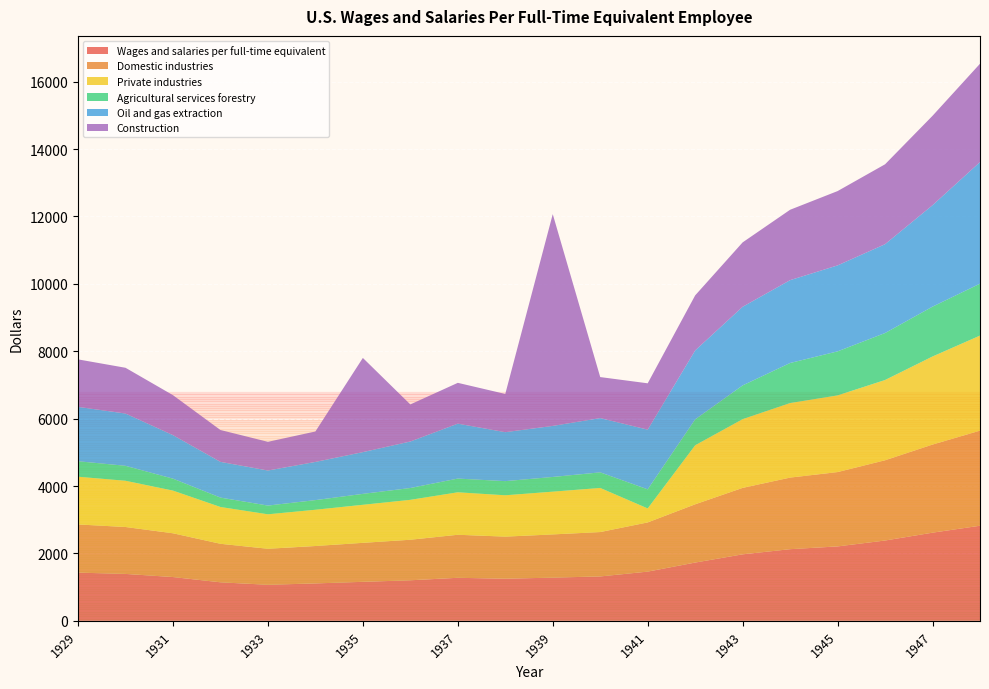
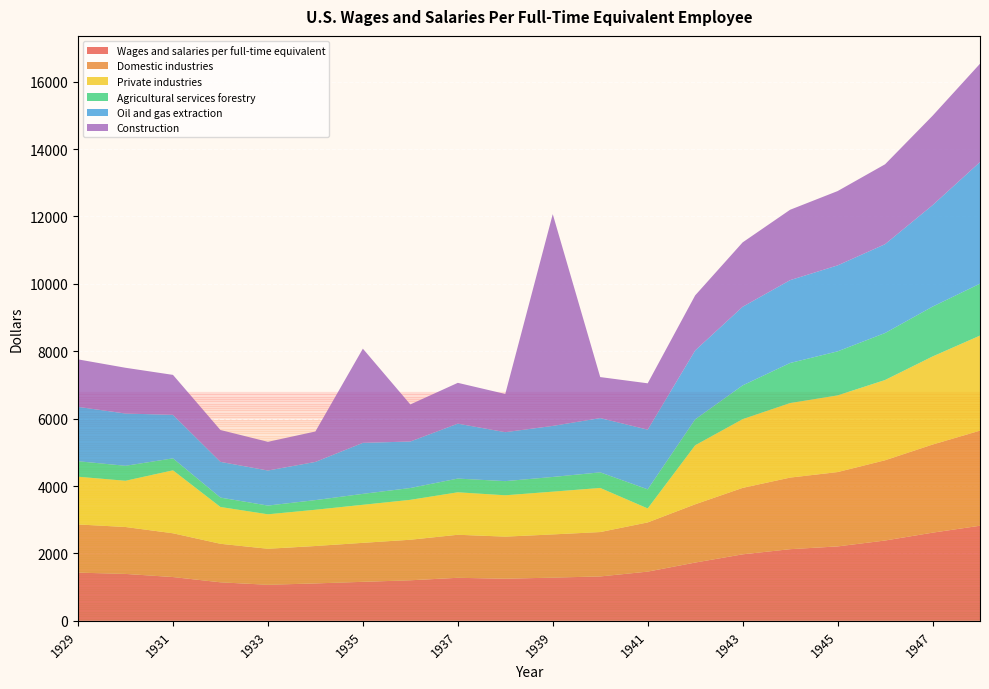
  {
    "Private industries": {
      "1929": 1400,
-     "1931": 1300,
+     "1931": 1900,
      "1933": 1000,
      "1935": 1100,
      "1937": 1300,
      "1939": 1300,
      "1941": 400,
      "1943": 2000,
      "1945": 2300,
      "1947": 2600
    },
    "Agricultural services forestry": {
      "1929": 500,
      "1931": 400,
      "1933": 300,
      "1935": 300,
      "1937": 400,
      "1939": 400,
      "1941": 600,
      "1943": 1000,
      "1945": 1300,
      "1947": 1500
    },
    "Oil and gas extraction": {
      "1929": 1600,
      "1931": 1300,
      "1933": 1000,
-     "1935": 1200,
+     "1935": 1500,
      "1937": 1600,
      "1939": 1500,
      "1941": 1800,
      "1943": 2300,
      "1945": 2600,
      "1947": 3000
    },
    "Construction": {
      "1929": 1400,
      "1931": 1200,
      "1933": 900,
      "1935": 2800,
      "1937": 1200,
      "1939": 6300,
      "1941": 1400,
      "1943": 1900,
      "1945": 2200,
      "1947": 2700
    }
  }
